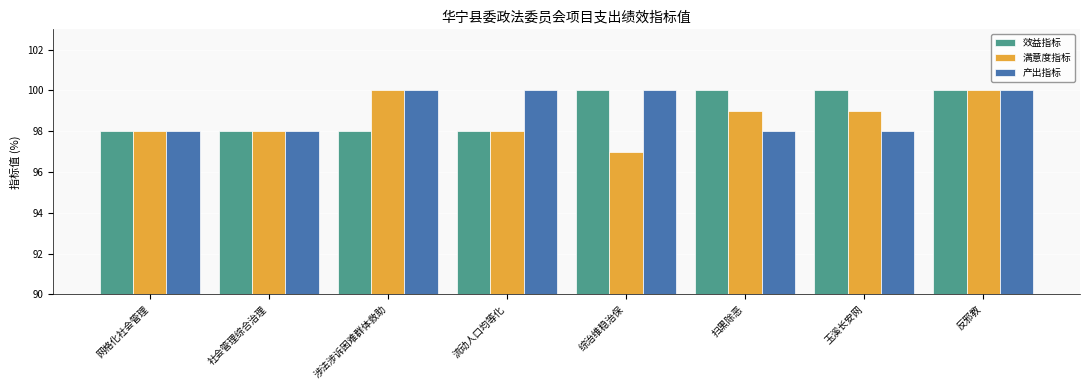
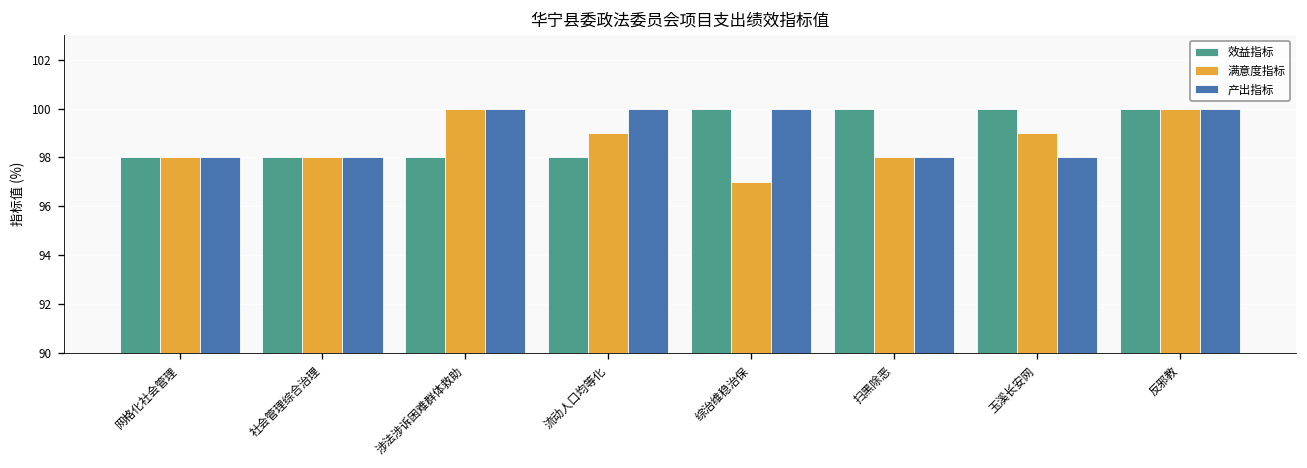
  {
    "满意度指标": {
      "网格化社会管理": 98,
      "社会管理综合治理": 98,
      "涉法涉诉困难群体救助": 100,
-     "流动人口均等化": 98,
+     "流动人口均等化": 99,
      "综治维稳治保": 97,
-     "扫黑除恶": 99,
+     "扫黑除恶": 98,
      "玉溪长安网": 99,
      "反邪教": 100
    }
  }
